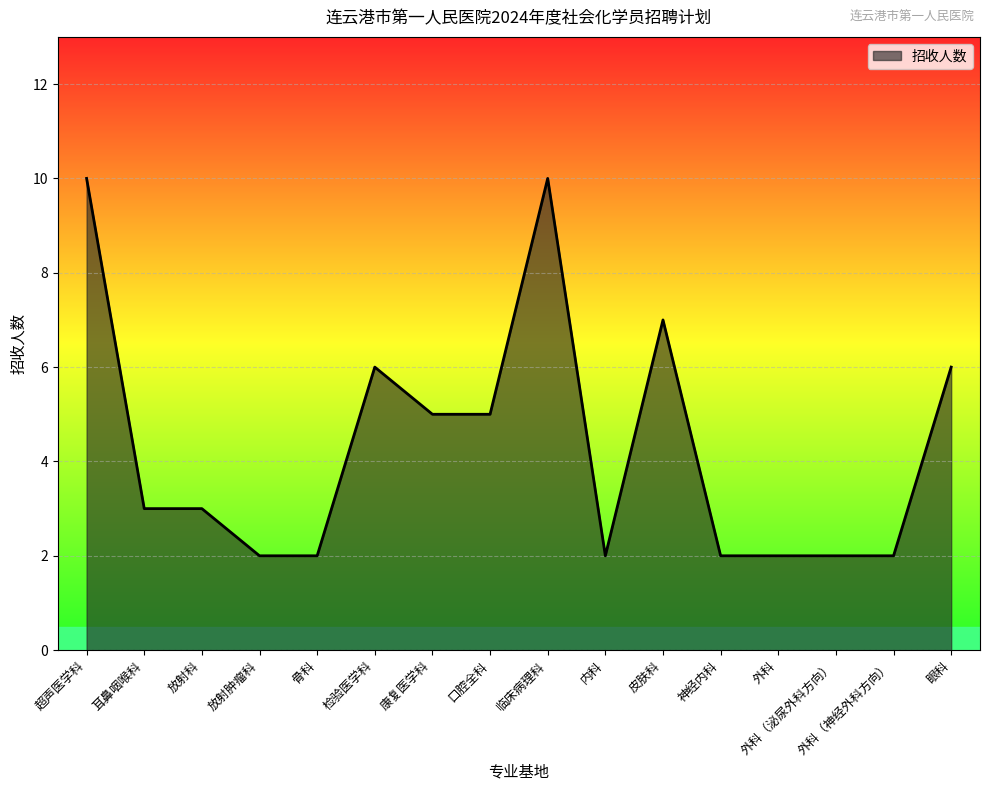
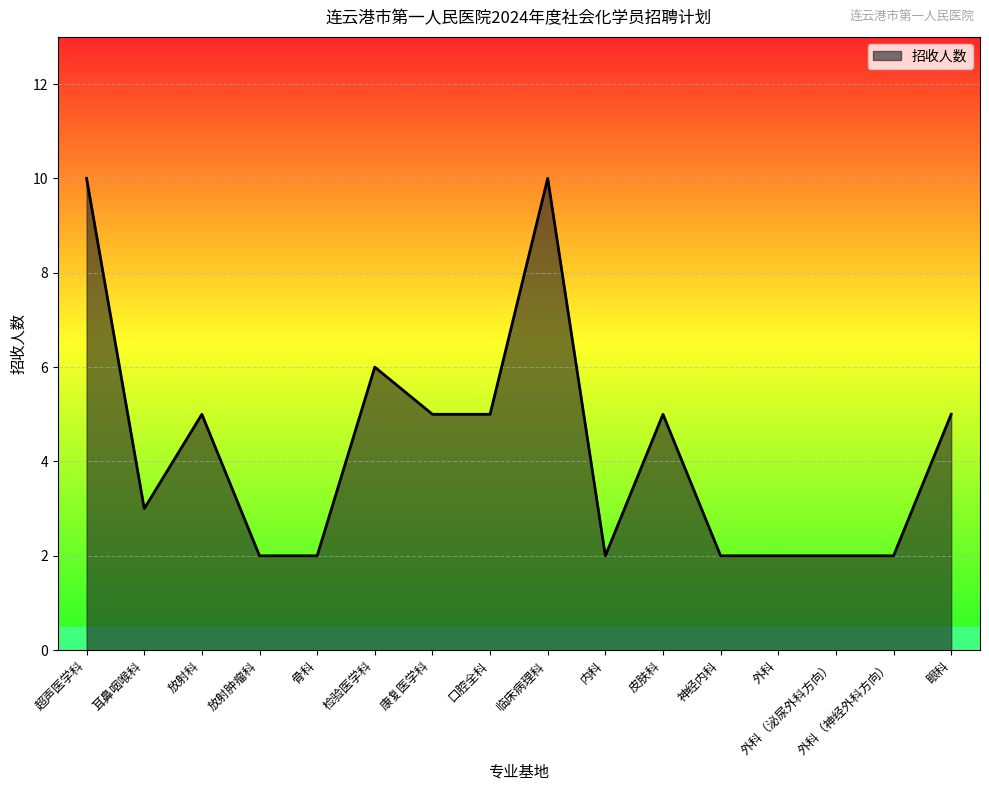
  {
    "超声医学科": 10,
    "耳鼻咽喉科": 3,
-   "放射科": 3,
+   "放射科": 5,
    "放射肿瘤科": 2,
    "骨科": 2,
    "检验医学科": 6,
    "康复医学科": 5,
    "口腔全科": 5,
    "临床病理科": 10,
    "内科": 2,
-   "皮肤科": 7,
+   "皮肤科": 5,
    "神经内科": 2,
    "外科": 2,
    "外科（泌尿外科方向）": 2,
    "外科（神经外科方向）": 2,
-   "眼科": 6
+   "眼科": 5
  }
